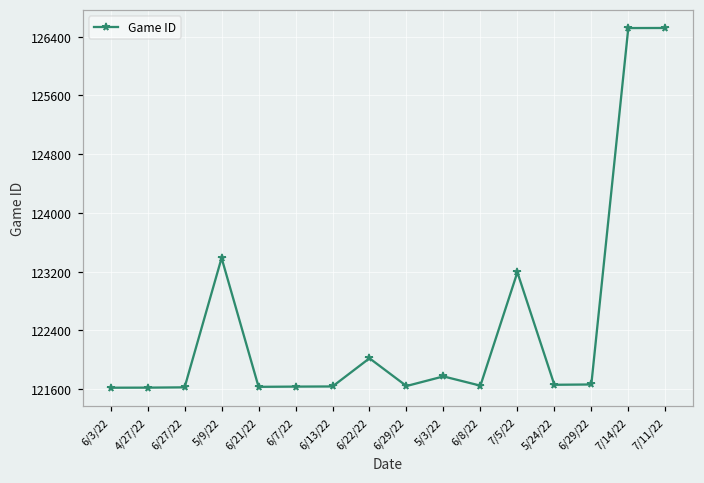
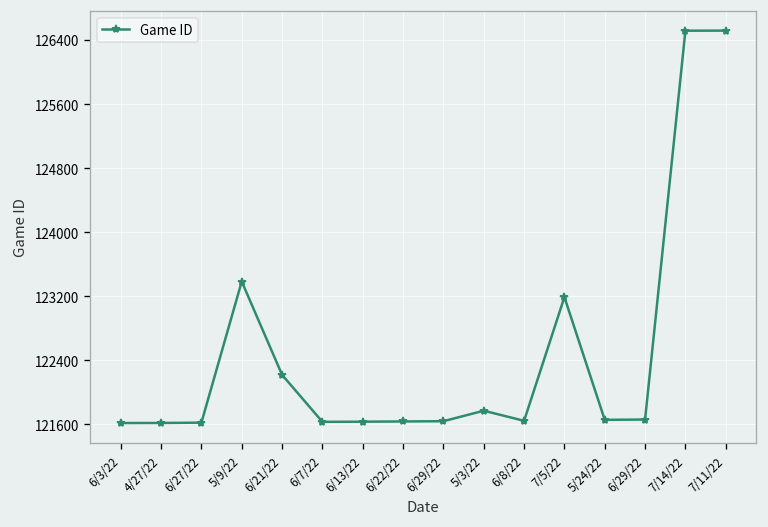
  {
    "6/3/22": 121600,
    "4/27/22": 121600,
    "6/27/22": 121600,
    "5/9/22": 123400,
-   "6/21/22": 121600,
+   "6/21/22": 122200,
    "6/7/22": 121600,
    "6/13/22": 121600,
-   "6/22/22": 122000,
+   "6/22/22": 121600,
    "5/3/22": 121800,
    "6/8/22": 121600,
    "7/5/22": 123200,
    "5/24/22": 121700,
    "7/14/22": 126500,
    "7/11/22": 126500
  }
